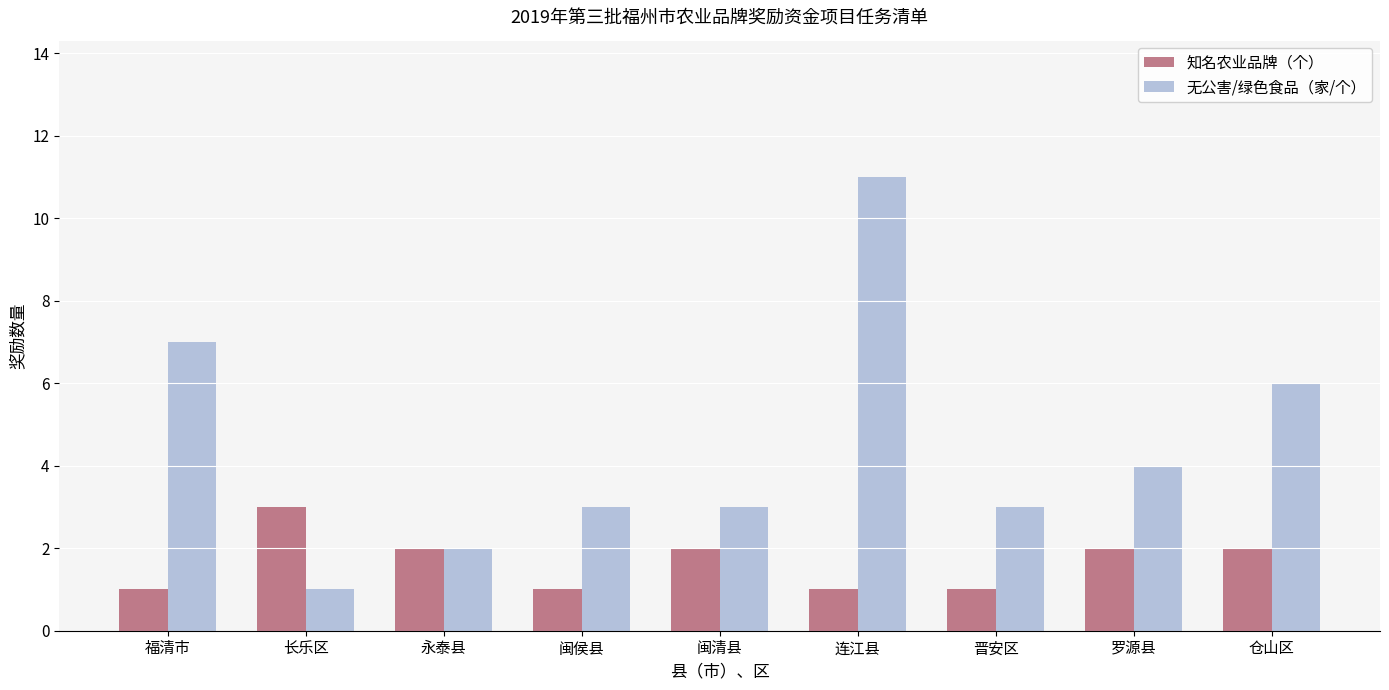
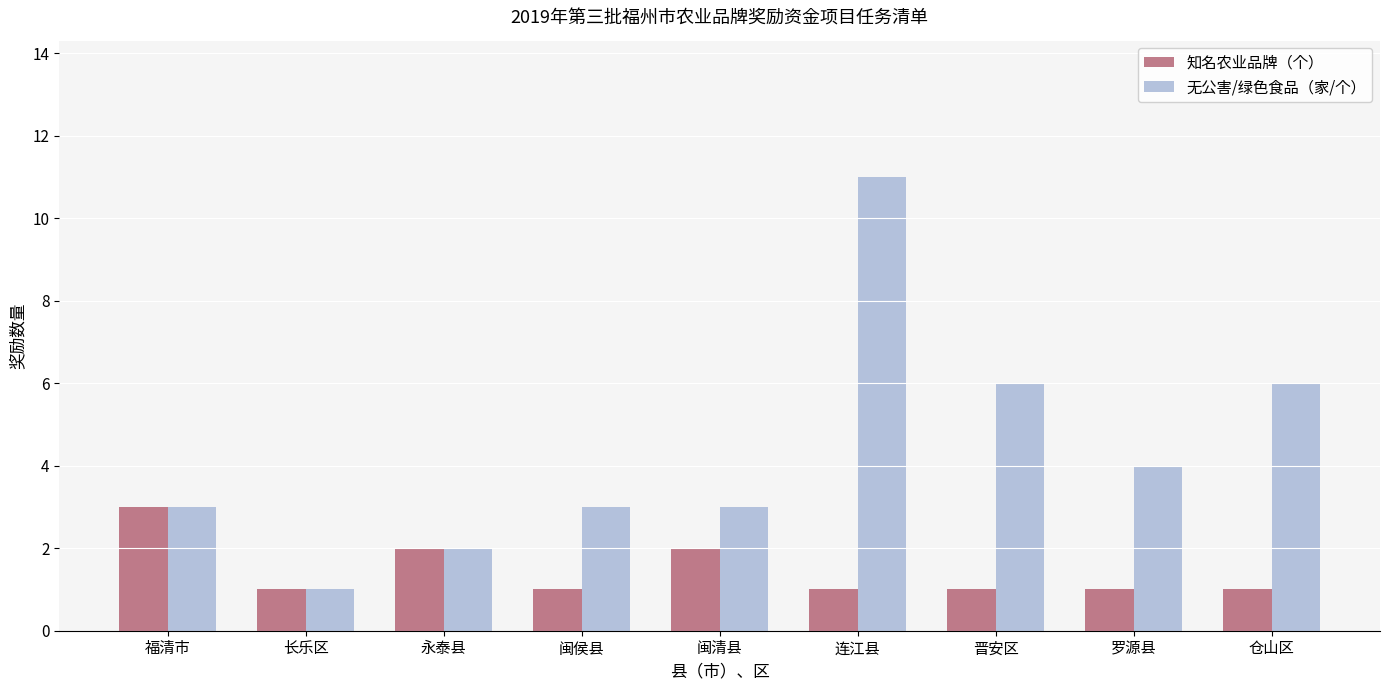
  {
    "知名农业品牌（个）": {
-     "福清市": 1,
-     "长乐区": 3,
+     "福清市": 3,
+     "长乐区": 1,
      "永泰县": 2,
      "闽侯县": 1,
      "闽清县": 2,
      "连江县": 1,
      "晋安区": 1,
-     "罗源县": 2,
-     "仓山区": 2
+     "罗源县": 1,
+     "仓山区": 1
    },
    "无公害/绿色食品（家/个）": {
-     "福清市": 7,
+     "福清市": 3,
      "长乐区": 1,
      "永泰县": 2,
      "闽侯县": 3,
      "闽清县": 3,
      "连江县": 11,
-     "晋安区": 3,
+     "晋安区": 6,
      "罗源县": 4,
      "仓山区": 6
    }
  }
